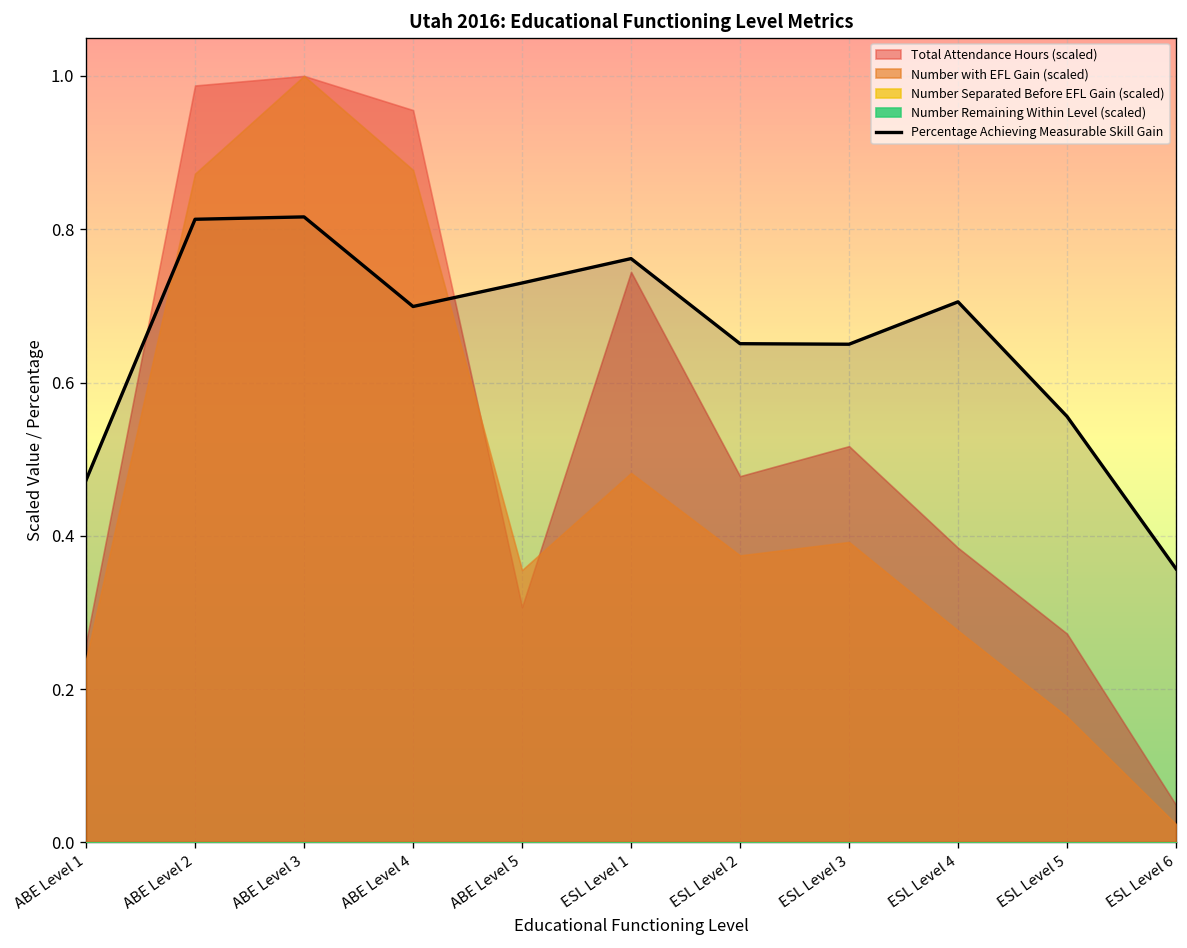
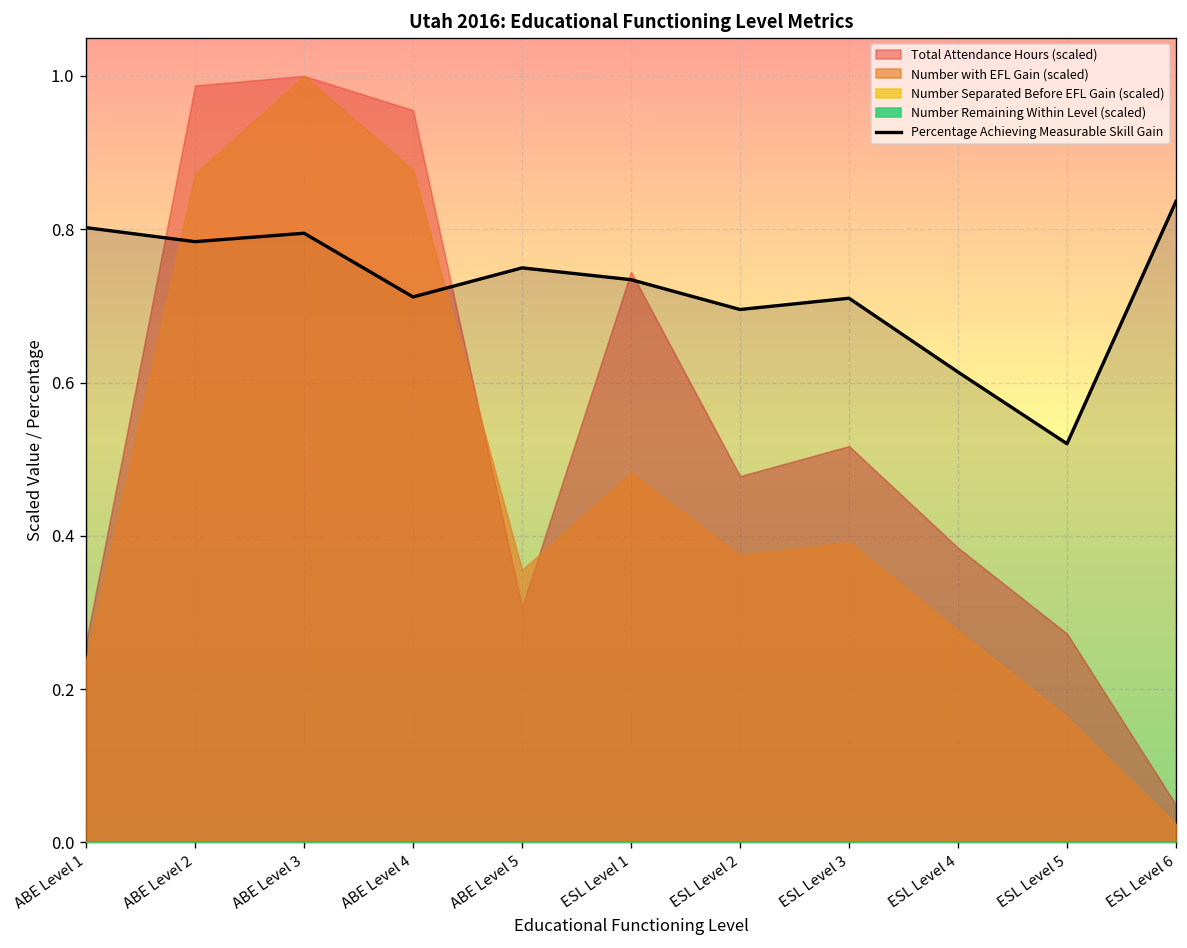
  {
    "Percentage Achieving Measurable Skill Gain": {
-     "ABE Level 1": 0.47,
-     "ABE Level 2": 0.81,
-     "ABE Level 3": 0.82,
-     "ABE Level 4": 0.70,
-     "ABE Level 5": 0.73,
-     "ESL Level 1": 0.76,
-     "ESL Level 2": 0.65,
-     "ESL Level 3": 0.65,
-     "ESL Level 4": 0.71,
-     "ESL Level 5": 0.56,
-     "ESL Level 6": 0.36
+     "ABE Level 1": 0.80,
+     "ABE Level 2": 0.78,
+     "ABE Level 3": 0.79,
+     "ABE Level 4": 0.71,
+     "ABE Level 5": 0.75,
+     "ESL Level 1": 0.73,
+     "ESL Level 2": 0.70,
+     "ESL Level 3": 0.71,
+     "ESL Level 4": 0.61,
+     "ESL Level 5": 0.52,
+     "ESL Level 6": 0.84
    }
  }
